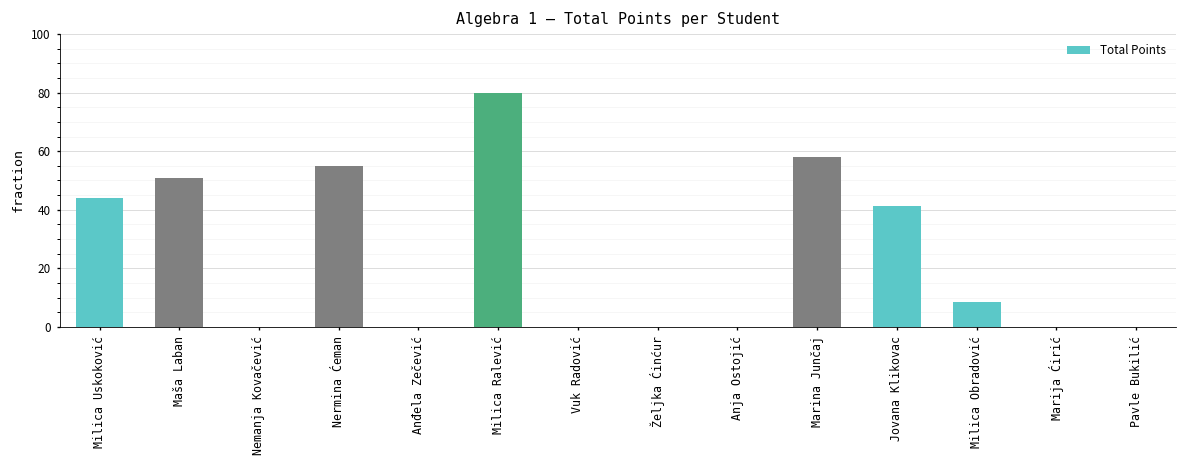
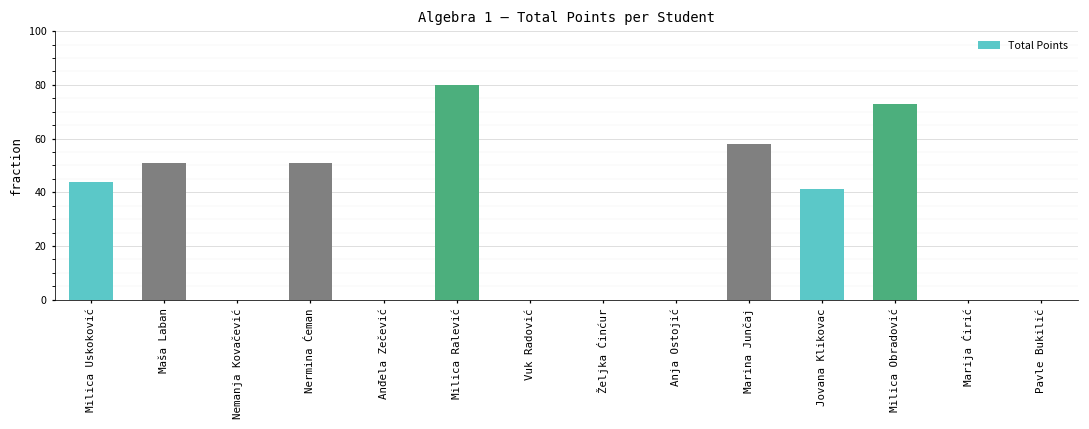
  {
    "Milica Uskoković": 44,
    "Maša Laban": 51,
    "Nemanja Kovačević": 0,
-   "Nermina Ćeman": 55,
+   "Nermina Ćeman": 51,
    "Anđela Zečević": 0,
    "Milica Ralević": 80,
    "Vuk Radović": 0,
    "Željka Ćinćur": 0,
    "Anja Ostojić": 0,
    "Marina Junčaj": 58,
    "Jovana Klikovac": 41,
-   "Milica Obradović": 9,
+   "Milica Obradović": 73,
    "Marija Ćirić": 0,
    "Pavle Bukilić": 0
  }
